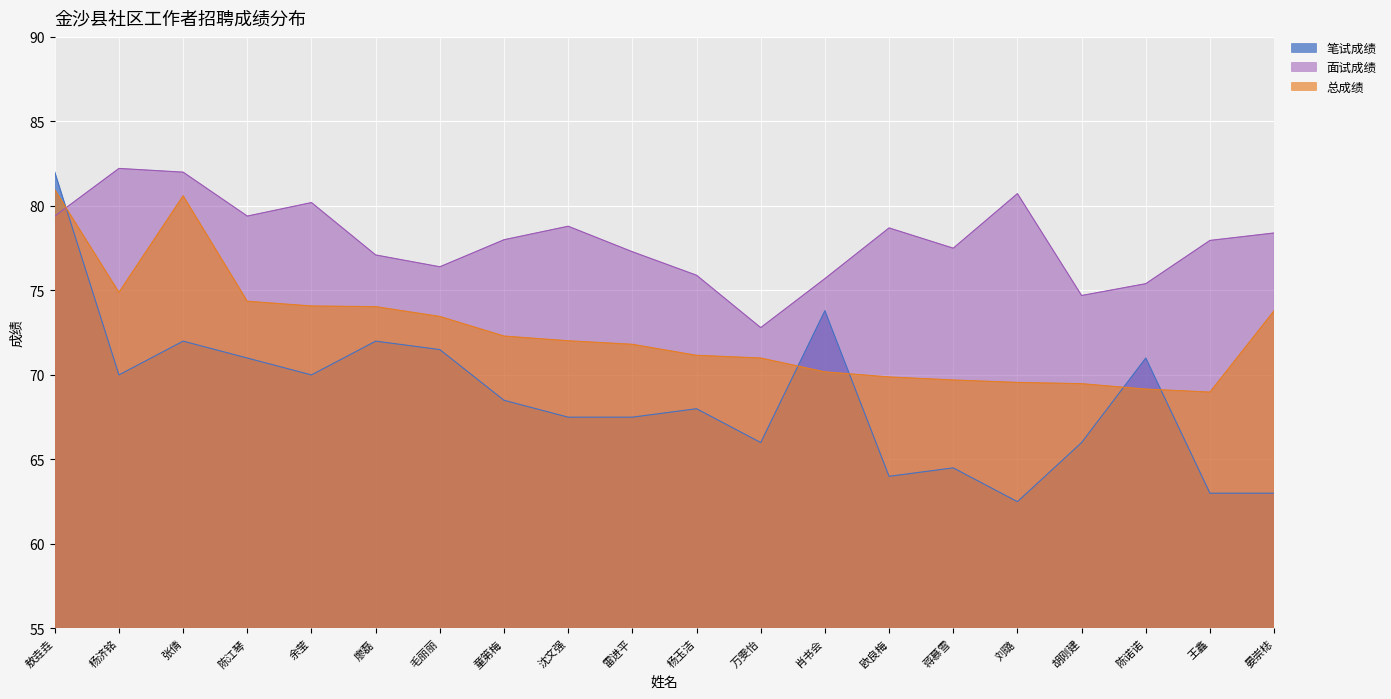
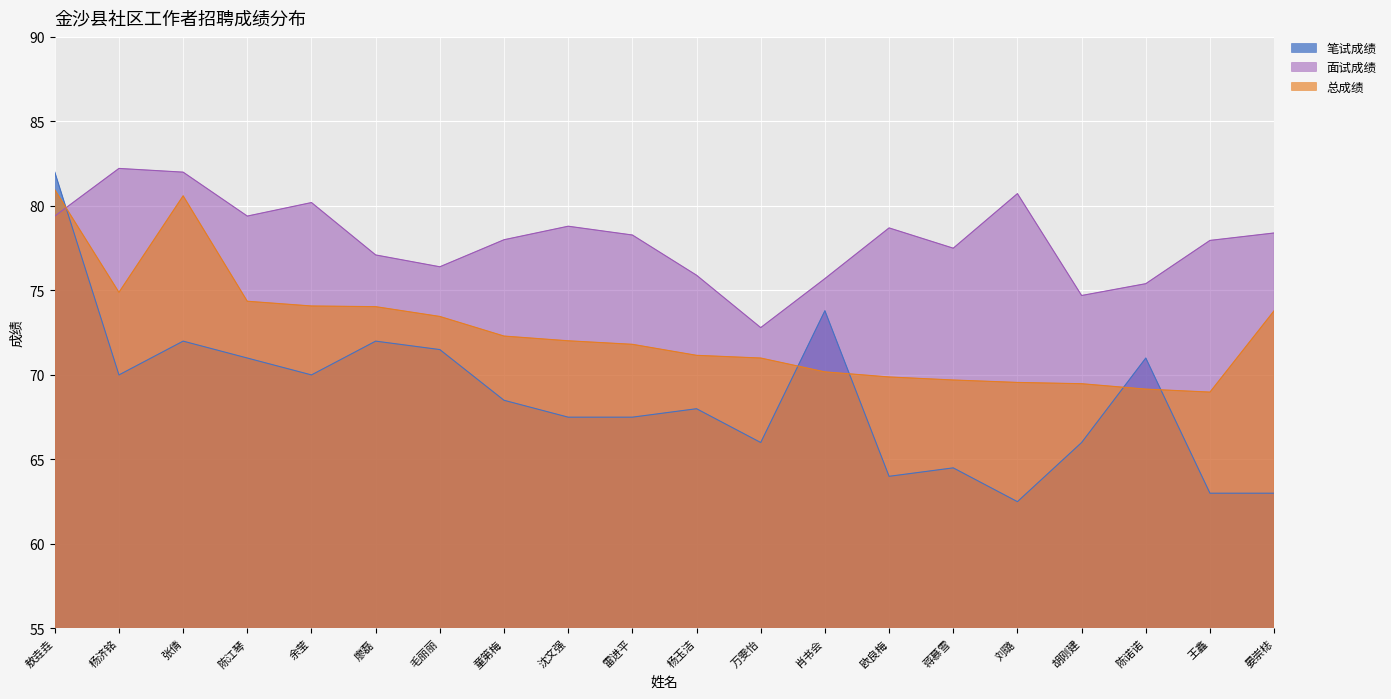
  {
    "笔试成绩": {
      "敖垚垚": 82.0,
      "杨济铭": 70.0,
      "张倩": 72.0,
      "陈江琴": 71.0,
      "余莹": 70.0,
      "廖磊": 72.0,
      "毛丽丽": 71.5,
      "童第梅": 68.5,
      "沈文强": 67.5,
      "雷进平": 67.5,
      "杨玉洁": 68.0,
      "万雯怡": 66.0,
      "肖书会": 73.8,
      "欧良梅": 64.0,
      "蒋慕雪": 64.5,
      "刘璐": 62.5,
      "胡刚建": 66.0,
      "陈诺诺": 71.0,
      "王鑫": 63.0,
      "晏崇梽": 63.0
    },
    "面试成绩": {
      "敖垚垚": 79.4,
      "杨济铭": 82.2,
      "张倩": 82.0,
      "陈江琴": 79.4,
      "余莹": 80.2,
      "廖磊": 77.1,
      "毛丽丽": 76.4,
      "童第梅": 78.0,
      "沈文强": 78.8,
-     "雷进平": 77.3,
+     "雷进平": 78.3,
      "杨玉洁": 75.9,
      "万雯怡": 72.8,
      "肖书会": 75.7,
      "欧良梅": 78.7,
      "蒋慕雪": 77.5,
      "刘璐": 80.7,
      "胡刚建": 74.7,
      "陈诺诺": 75.4,
      "王鑫": 78.0,
      "晏崇梽": 78.4
    },
    "总成绩": {
      "敖垚垚": 81.0,
      "杨济铭": 74.9,
      "张倩": 80.6,
      "陈江琴": 74.4,
      "余莹": 74.1,
      "廖磊": 74.0,
      "毛丽丽": 73.5,
      "童第梅": 72.3,
      "沈文强": 72.0,
      "雷进平": 71.8,
      "杨玉洁": 71.2,
      "万雯怡": 71.0,
      "肖书会": 70.2,
      "欧良梅": 69.9,
      "蒋慕雪": 69.7,
      "刘璐": 69.6,
      "胡刚建": 69.5,
      "陈诺诺": 69.2,
      "王鑫": 69.0,
      "晏崇梽": 73.8
    }
  }
